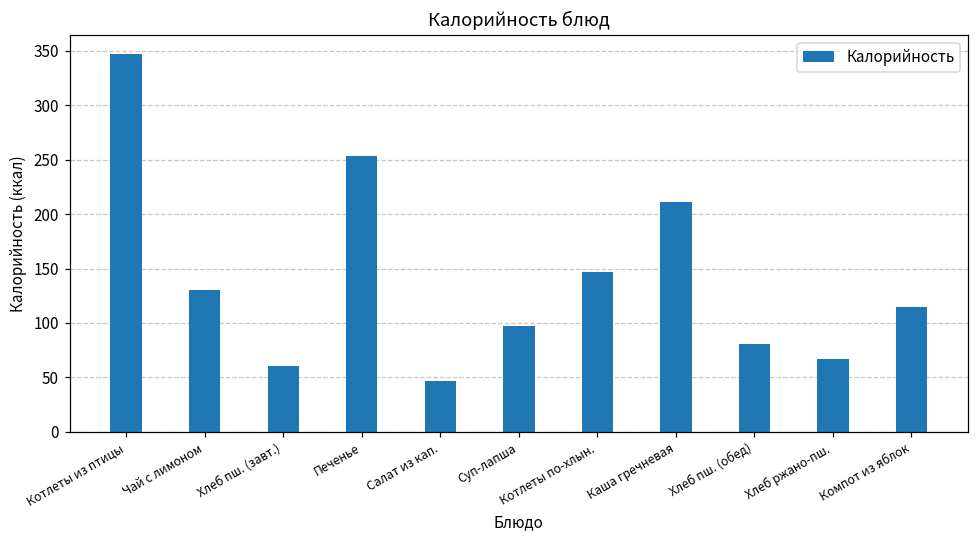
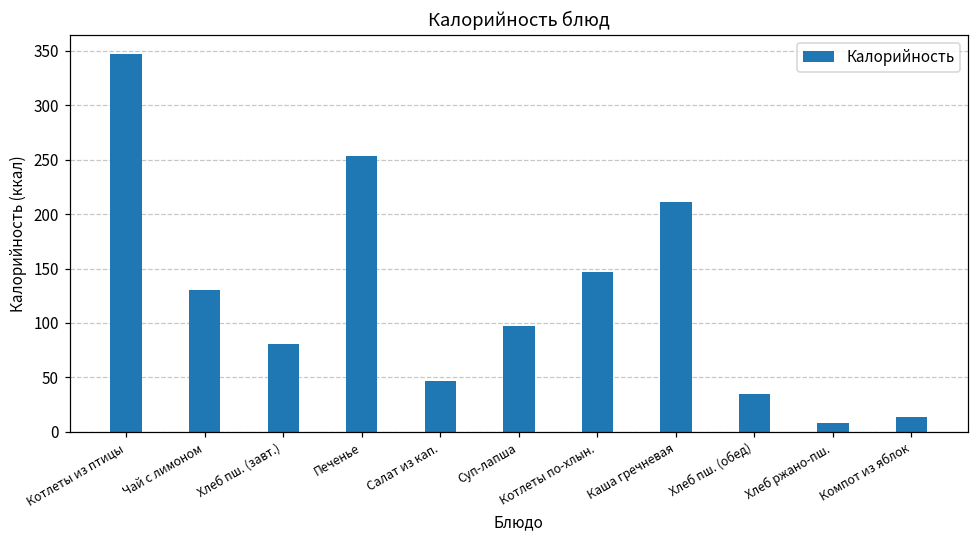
  {
    "Котлеты из птицы": 350,
    "Чай с лимоном": 130,
-   "Хлеб пш. (завт.)": 60,
+   "Хлеб пш. (завт.)": 80,
    "Печенье": 250,
    "Салат из кап.": 50,
    "Суп-лапша": 100,
    "Котлеты по-хлын.": 150,
    "Каша гречневая": 210,
-   "Хлеб пш. (обед)": 80,
-   "Хлеб ржано-пш.": 70,
-   "Компот из яблок": 120
+   "Хлеб пш. (обед)": 40,
+   "Хлеб ржано-пш.": 10,
+   "Компот из яблок": 10
  }
